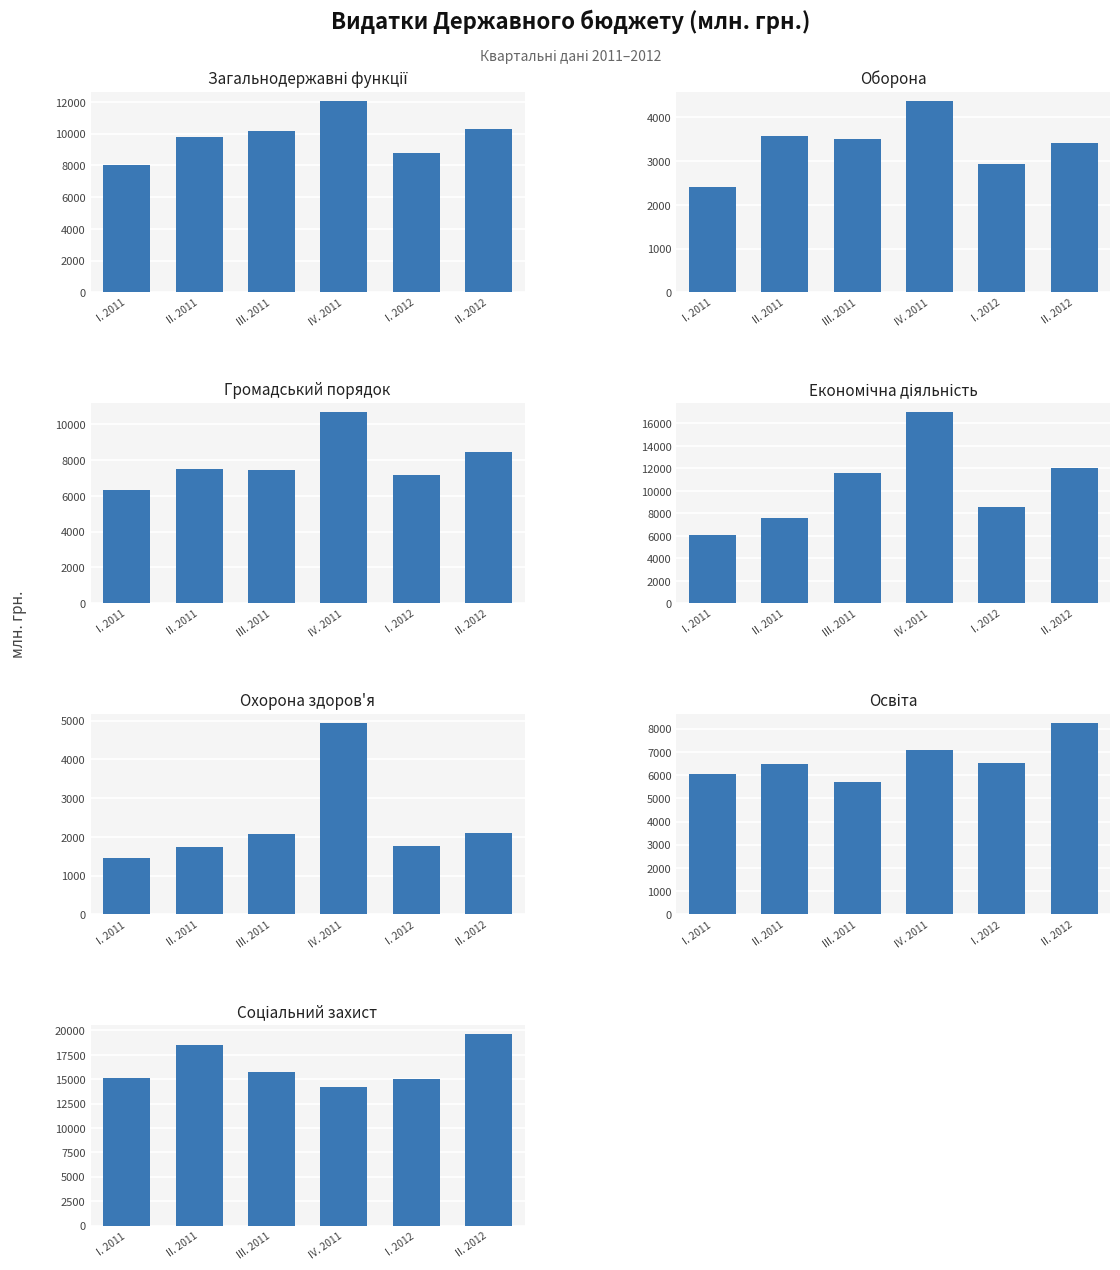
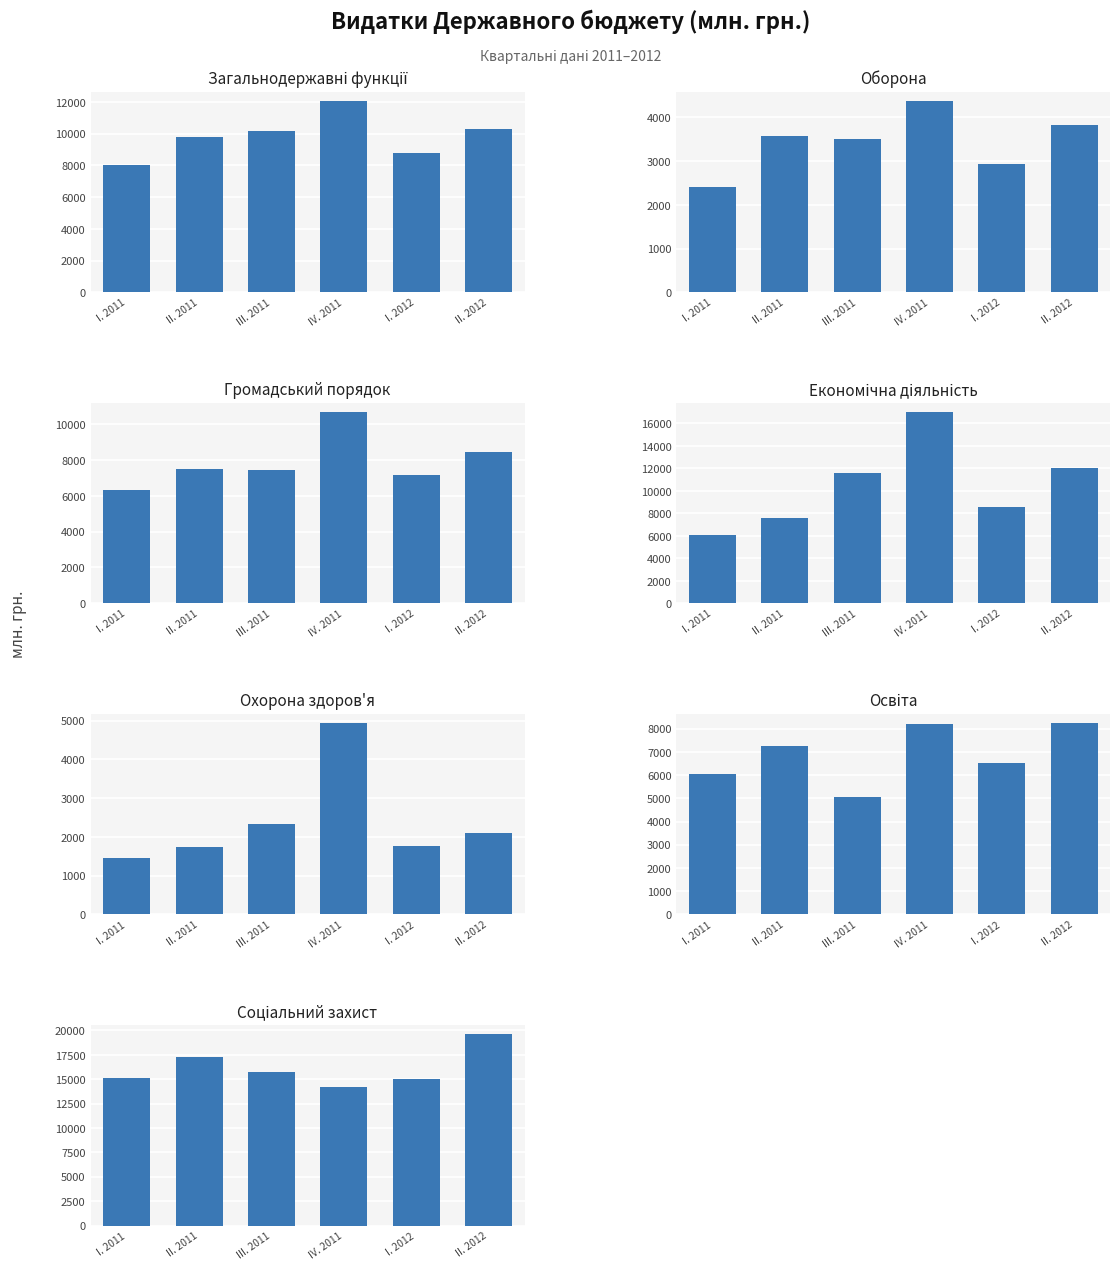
  {
    "Загальнодержавні функції": {
      "I. 2011": 8000,
      "II. 2011": 9800,
      "III. 2011": 10200,
      "IV. 2011": 12100,
      "I. 2012": 8800,
      "II. 2012": 10300
    },
    "Оборона": {
      "I. 2011": 2400,
      "II. 2011": 3600,
      "III. 2011": 3500,
      "IV. 2011": 4400,
      "I. 2012": 2900,
-     "II. 2012": 3400
+     "II. 2012": 3800
    },
    "Громадський порядок": {
      "I. 2011": 6300,
      "II. 2011": 7500,
      "III. 2011": 7400,
      "IV. 2011": 10700,
      "I. 2012": 7200,
      "II. 2012": 8500
    },
    "Економічна діяльність": {
      "I. 2011": 6100,
      "II. 2011": 7600,
      "III. 2011": 11600,
      "IV. 2011": 17000,
      "I. 2012": 8600,
      "II. 2012": 12100
    },
    "Охорона здоров'я": {
      "I. 2011": 1500,
      "II. 2011": 1700,
-     "III. 2011": 2100,
+     "III. 2011": 2300,
      "IV. 2011": 4900,
      "I. 2012": 1800,
      "II. 2012": 2100
    },
    "Освіта": {
      "I. 2011": 6000,
-     "II. 2011": 6500,
-     "III. 2011": 5700,
-     "IV. 2011": 7100,
+     "II. 2011": 7300,
+     "III. 2011": 5100,
+     "IV. 2011": 8200,
      "I. 2012": 6500,
      "II. 2012": 8200
    },
    "Соціальний захист": {
      "I. 2011": 15000,
-     "II. 2011": 19000,
+     "II. 2011": 17000,
      "III. 2011": 16000,
      "IV. 2011": 14000,
      "I. 2012": 15000,
      "II. 2012": 20000
    }
  }
